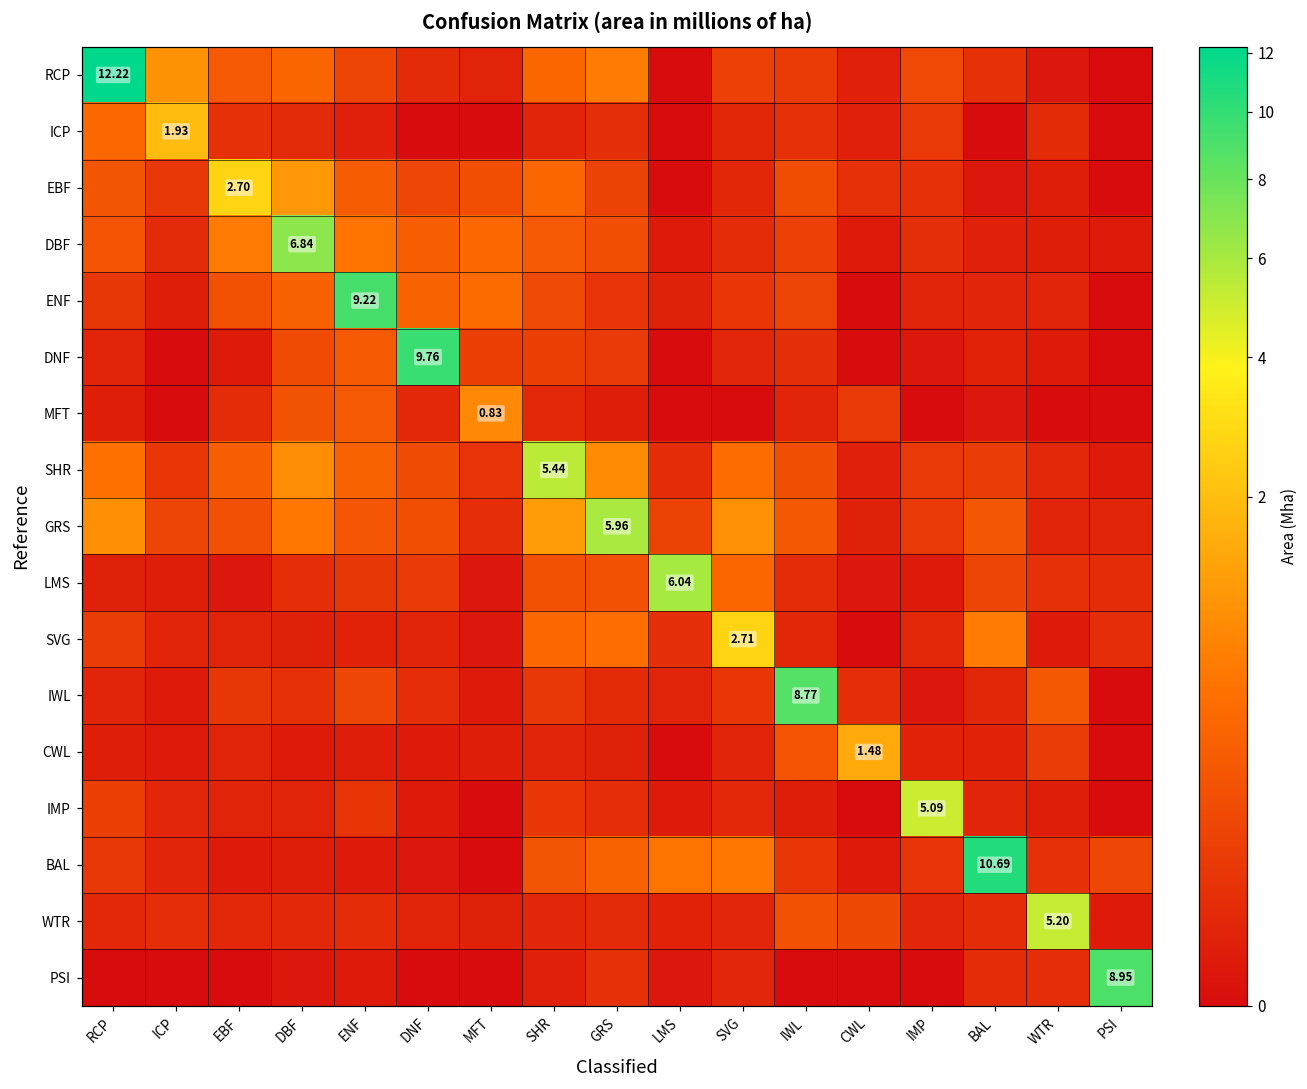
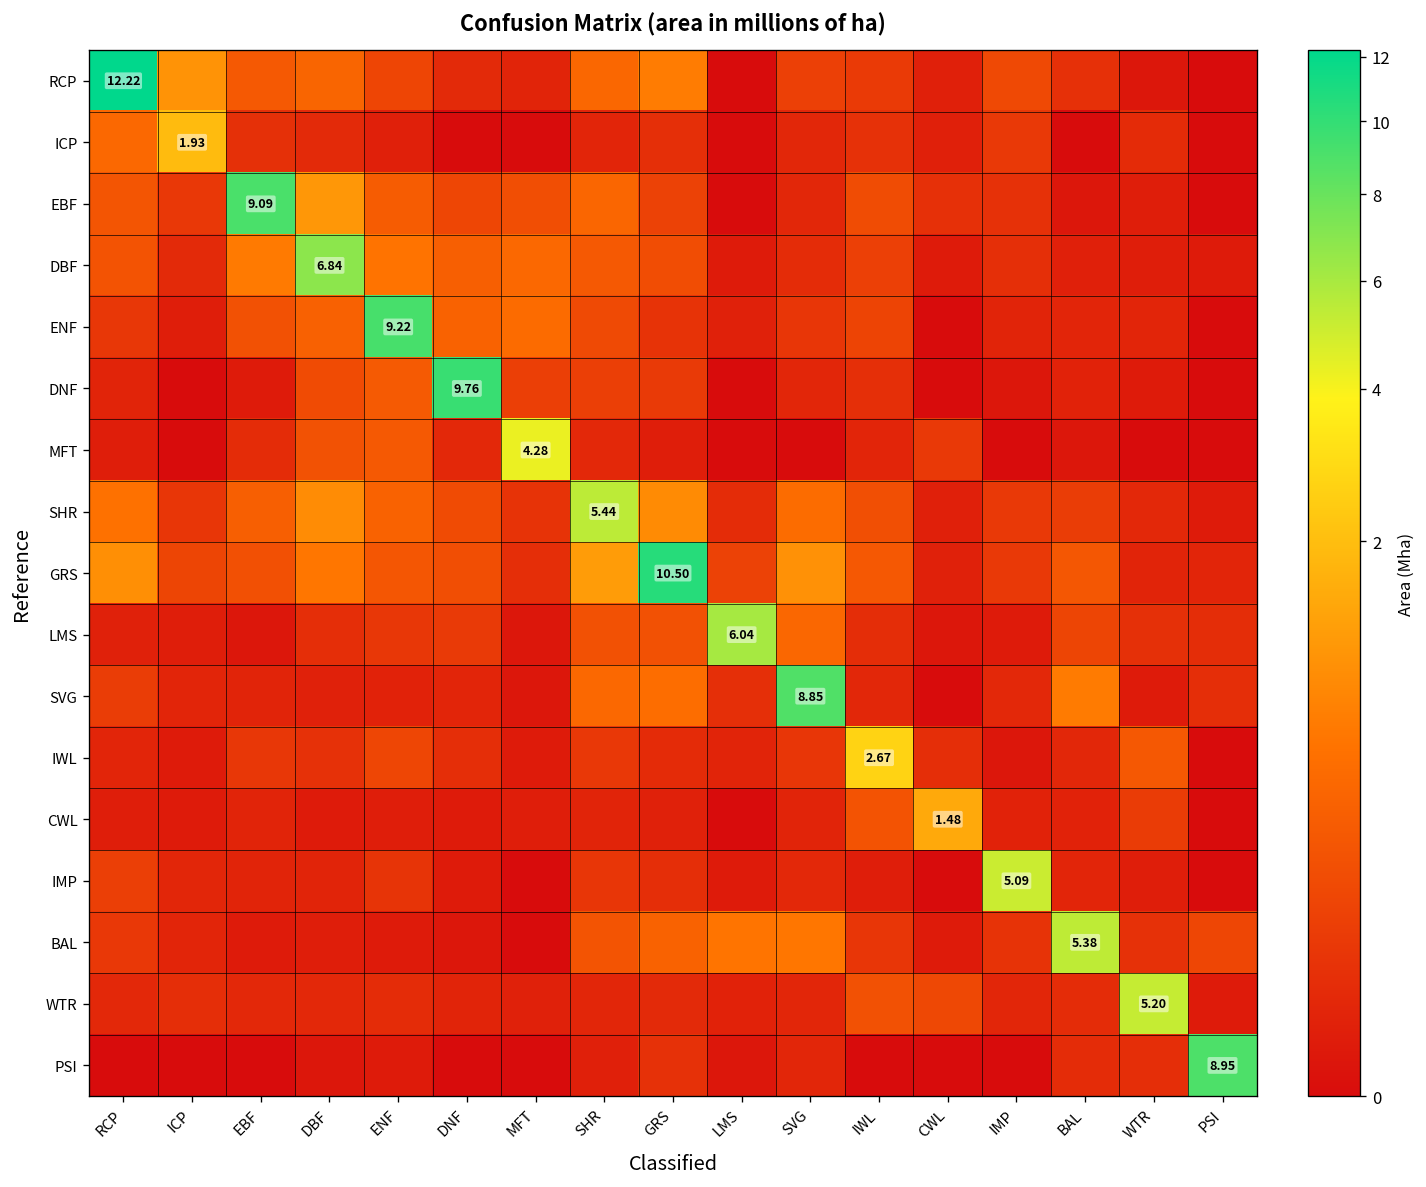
  {
    "EBF": {
-     "EBF": 2.70
+     "EBF": 9.09
    },
    "MFT": {
-     "MFT": 0.83
+     "MFT": 4.28
    },
    "GRS": {
-     "GRS": 5.96
+     "GRS": 10.50
    },
    "SVG": {
-     "SVG": 2.71
+     "SVG": 8.85
    },
    "IWL": {
-     "IWL": 8.77
+     "IWL": 2.67
    },
    "BAL": {
-     "BAL": 10.69
+     "BAL": 5.38
    }
  }
